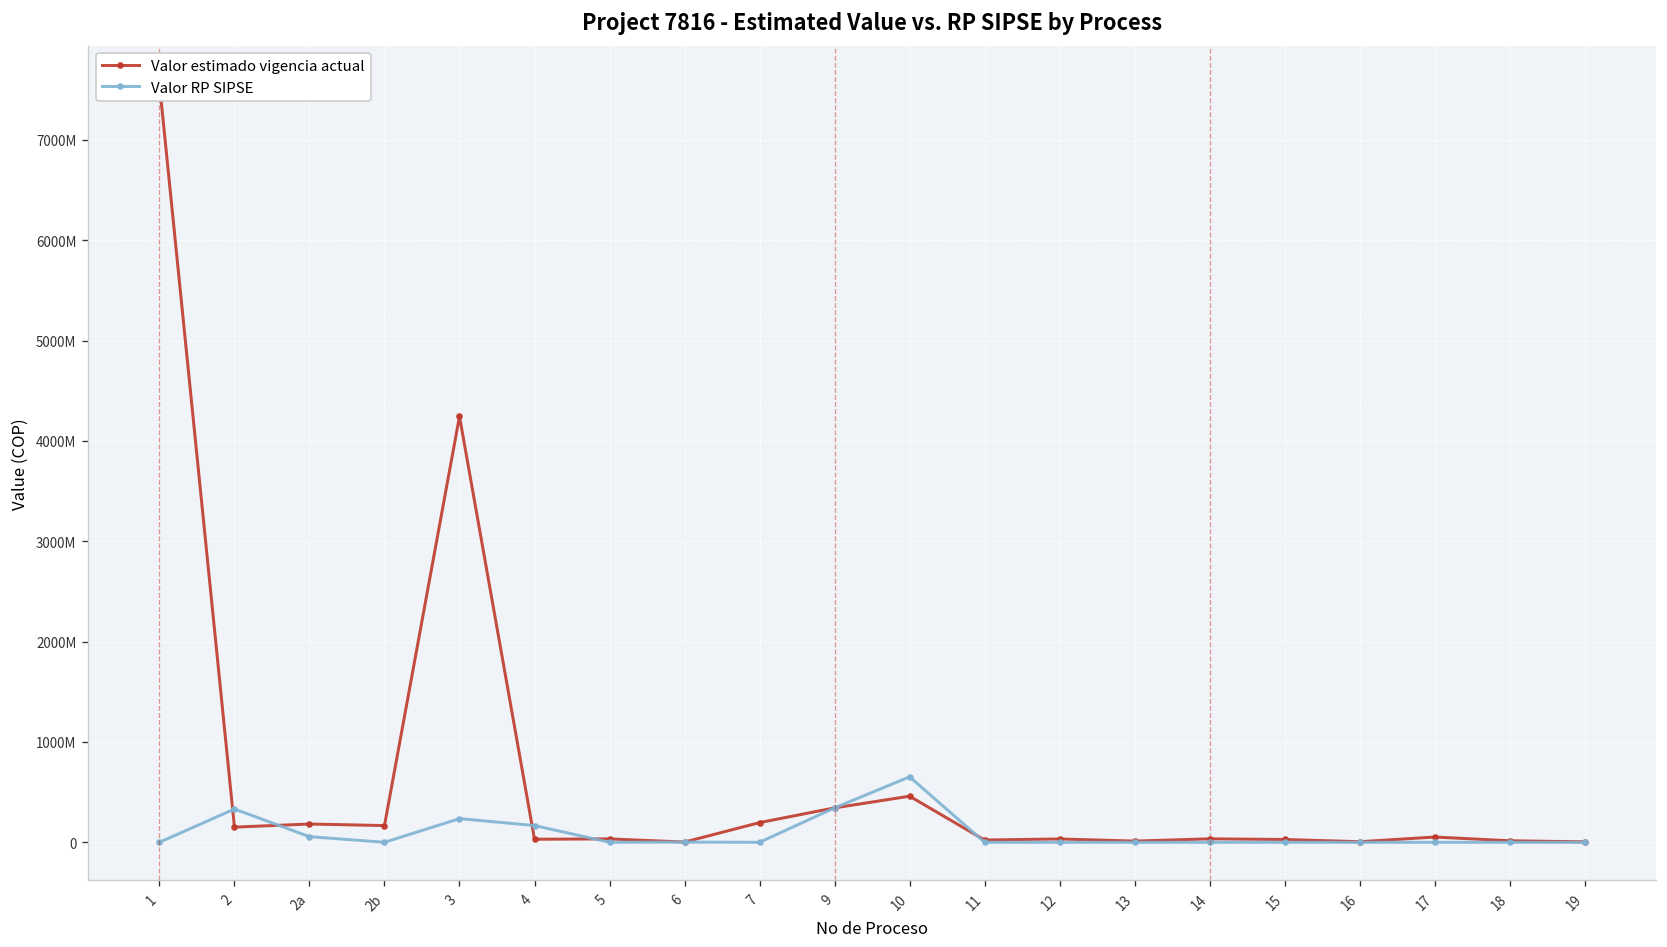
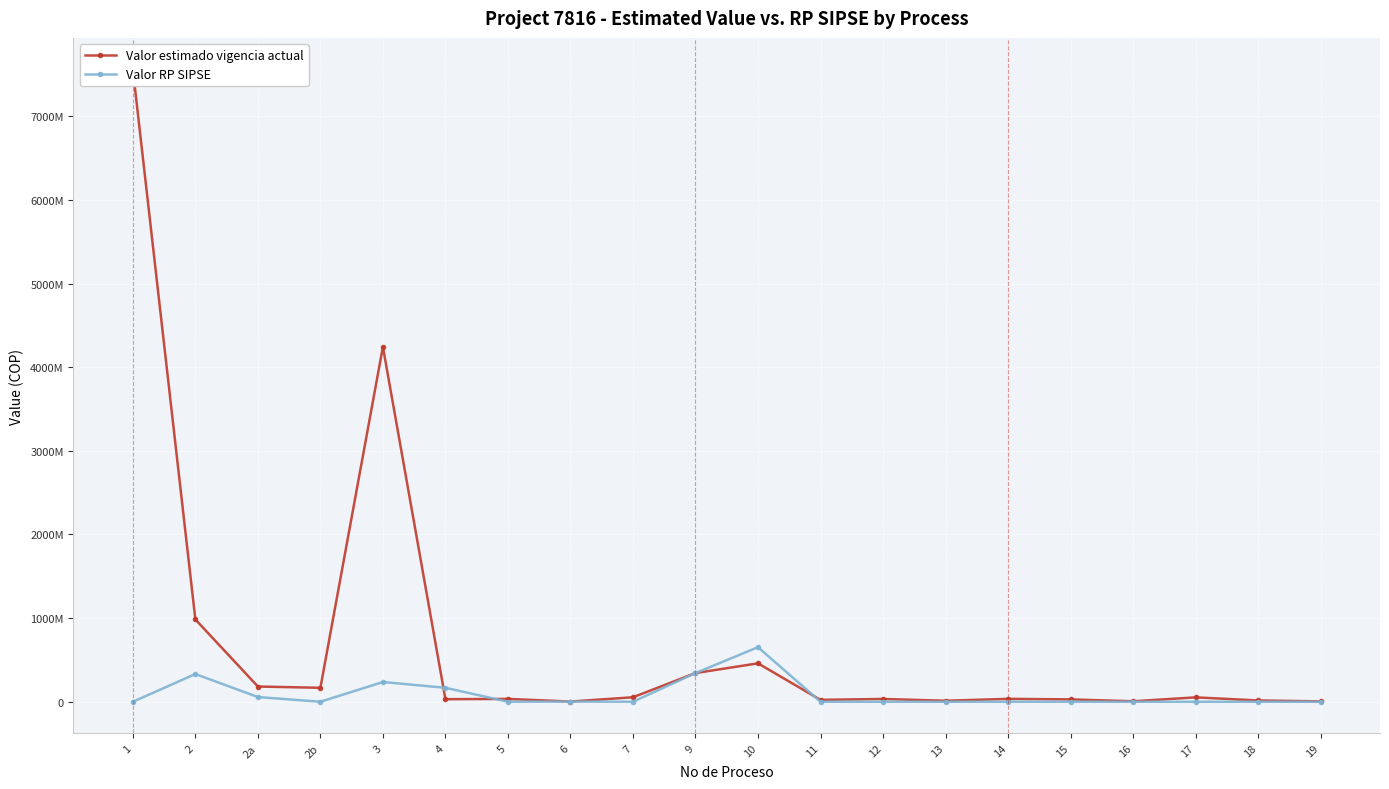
  {
    "Valor estimado vigencia actual": {
-     "2": 200000000,
+     "2": 1000000000,
      "2a": 200000000,
      "2b": 200000000,
      "3": 4200000000,
      "4": 0,
      "5": 0,
-     "7": 200000000,
+     "7": 100000000,
      "10": 500000000,
      "12": 0,
      "14": 0,
      "17": 100000000
    },
    "Valor RP SIPSE": {
      "1": 0,
      "2": 300000000,
      "2a": 100000000,
      "2b": 0,
      "3": 200000000,
      "4": 200000000,
      "5": 0,
      "7": 0,
      "10": 700000000,
      "12": 0,
      "14": 0,
      "17": 0
    }
  }
